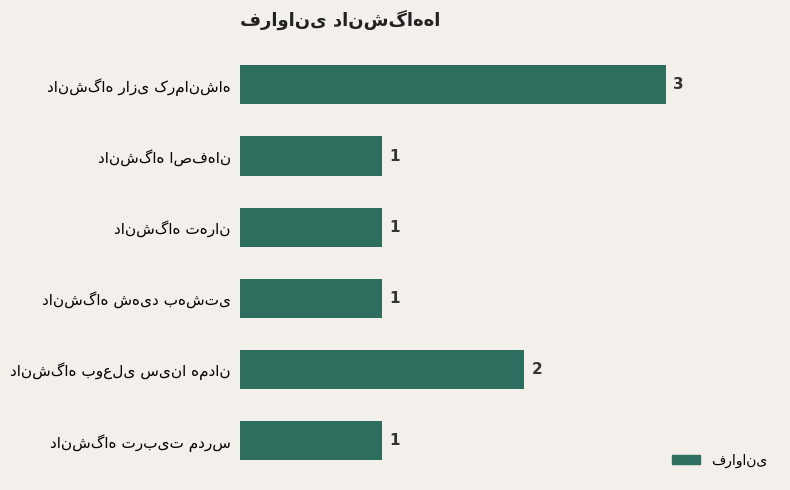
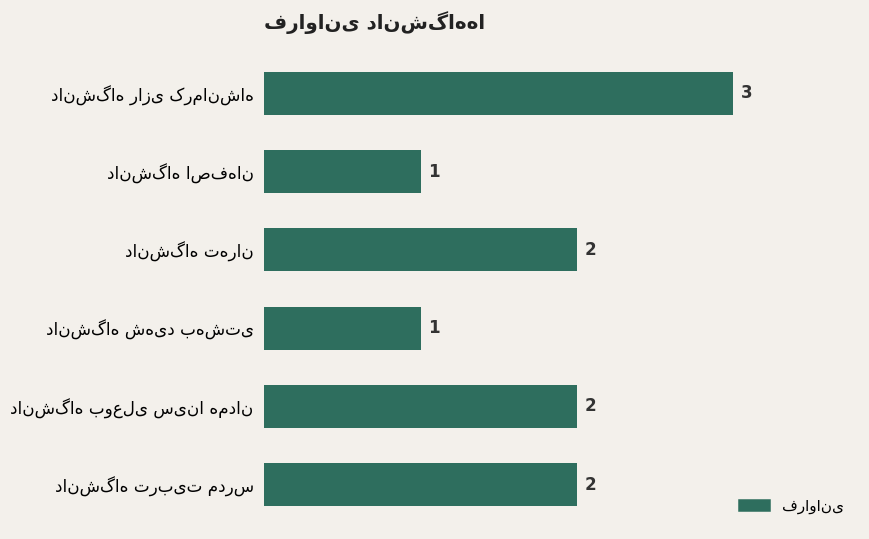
  {
    "دانشگاه رازی کرمانشاه": 3,
    "دانشگاه اصفهان": 1,
-   "دانشگاه تهران": 1,
+   "دانشگاه تهران": 2,
    "دانشگاه شهید بهشتی": 1,
    "دانشگاه بوعلی سینا همدان": 2,
-   "دانشگاه تربیت مدرس": 1
+   "دانشگاه تربیت مدرس": 2
  }
